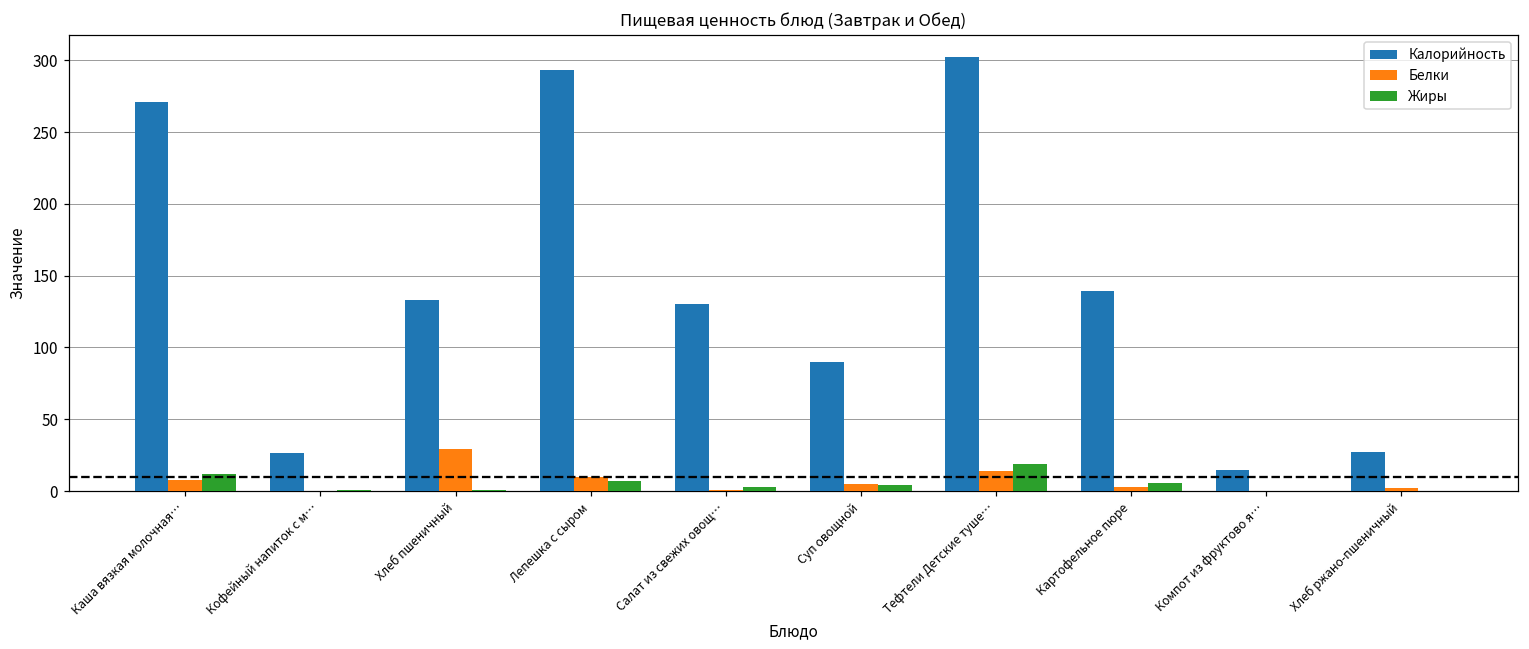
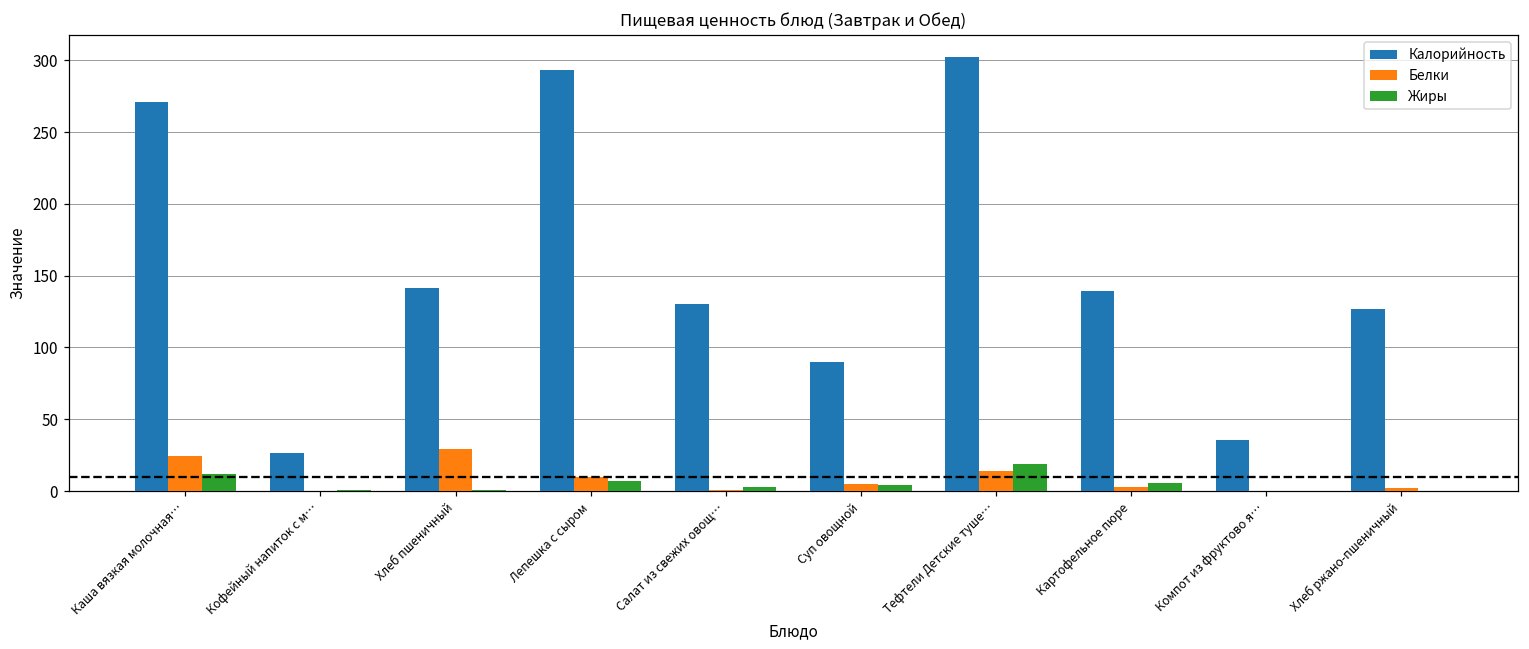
  {
    "Калорийность": {
      "Каша вязкая молочная…": 271,
      "Кофейный напиток с м…": 27,
-     "Хлеб пшеничный": 133,
+     "Хлеб пшеничный": 142,
      "Лепешка с сыром": 293,
      "Салат из свежих овощ…": 130,
      "Суп овощной": 90,
      "Тефтели Детские туше…": 302,
      "Картофельное пюре": 139,
-     "Компот из фруктово я…": 15,
-     "Хлеб ржано-пшеничный": 27
+     "Компот из фруктово я…": 36,
+     "Хлеб ржано-пшеничный": 127
    },
    "Белки": {
-     "Каша вязкая молочная…": 8,
+     "Каша вязкая молочная…": 25,
      "Хлеб пшеничный": 29,
      "Лепешка с сыром": 10,
      "Суп овощной": 5,
      "Тефтели Детские туше…": 14,
      "Картофельное пюре": 3
    },
    "Жиры": {
      "Каша вязкая молочная…": 12,
      "Лепешка с сыром": 7,
      "Салат из свежих овощ…": 3,
      "Суп овощной": 5,
      "Тефтели Детские туше…": 19,
      "Картофельное пюре": 5
    }
  }
